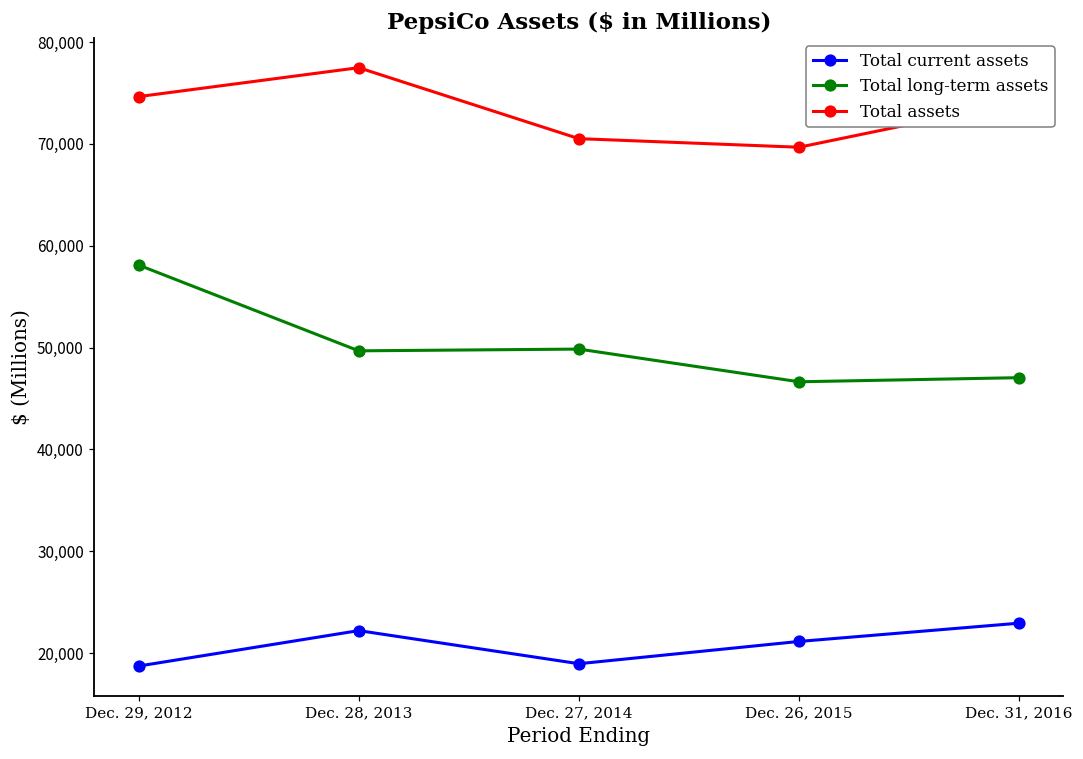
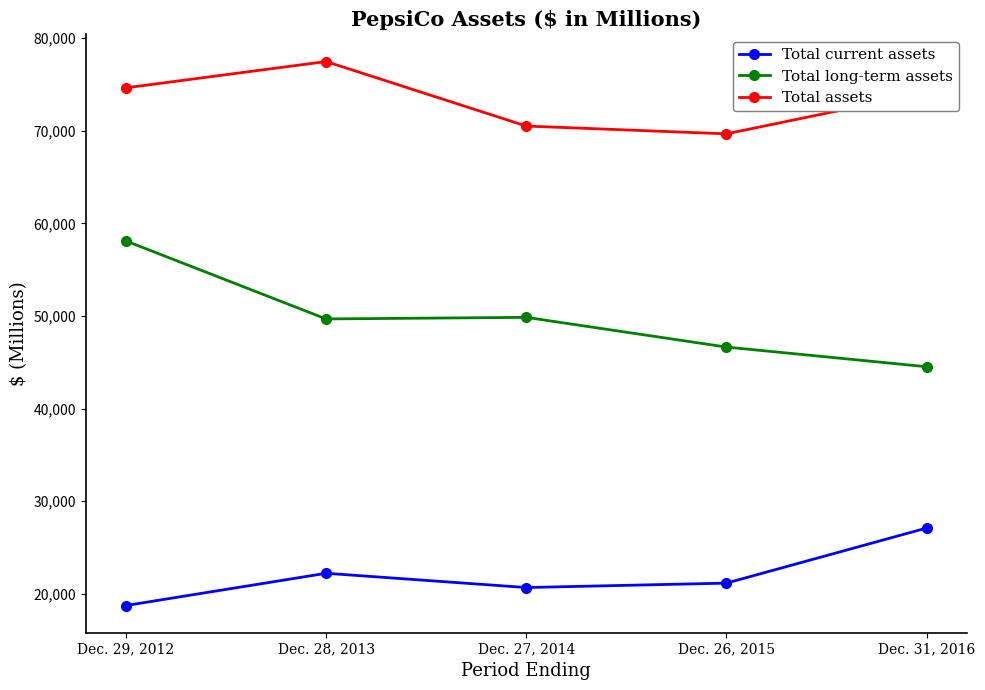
  {
    "Total current assets": {
      "Dec. 29, 2012": "19,000",
      "Dec. 28, 2013": "22,000",
-     "Dec. 27, 2014": "19,000",
+     "Dec. 27, 2014": "21,000",
      "Dec. 26, 2015": "21,000",
-     "Dec. 31, 2016": "23,000"
+     "Dec. 31, 2016": "27,000"
    },
    "Total long-term assets": {
      "Dec. 29, 2012": "58,000",
      "Dec. 28, 2013": "50,000",
      "Dec. 27, 2014": "50,000",
      "Dec. 26, 2015": "47,000",
-     "Dec. 31, 2016": "47,000"
+     "Dec. 31, 2016": "45,000"
    },
    "Total assets": {
      "Dec. 29, 2012": "75,000",
      "Dec. 28, 2013": "77,000",
      "Dec. 27, 2014": "71,000",
      "Dec. 26, 2015": "70,000"
    }
  }
